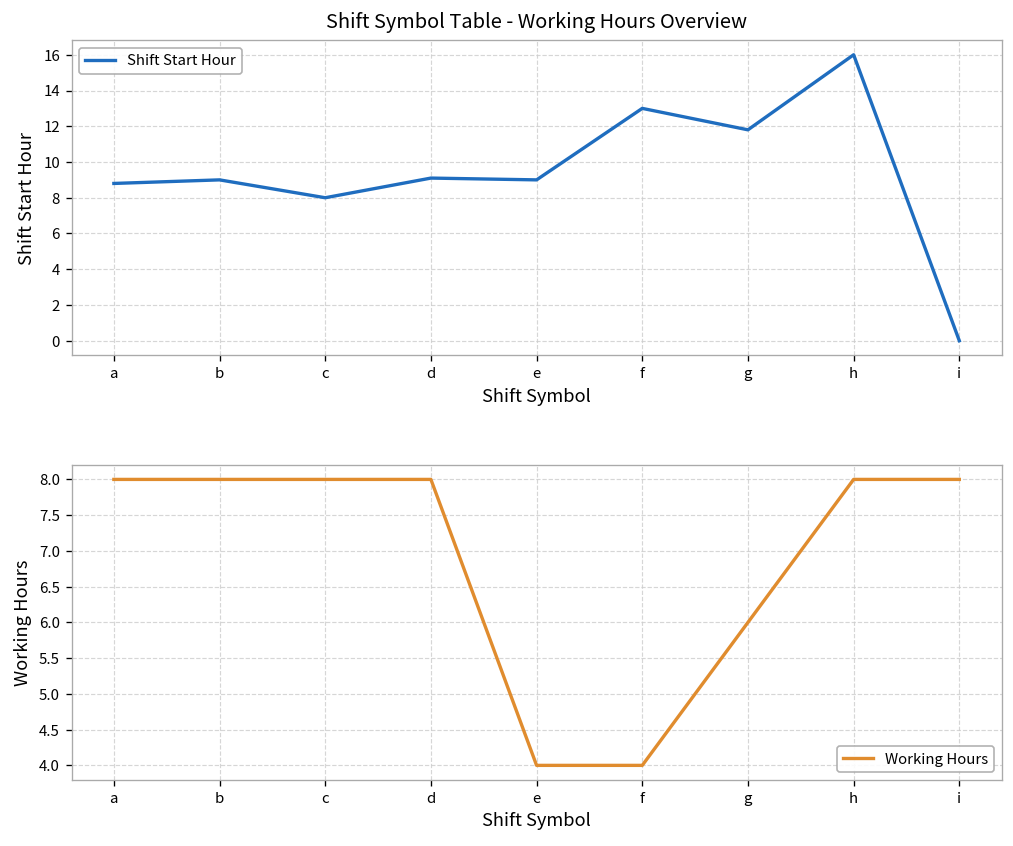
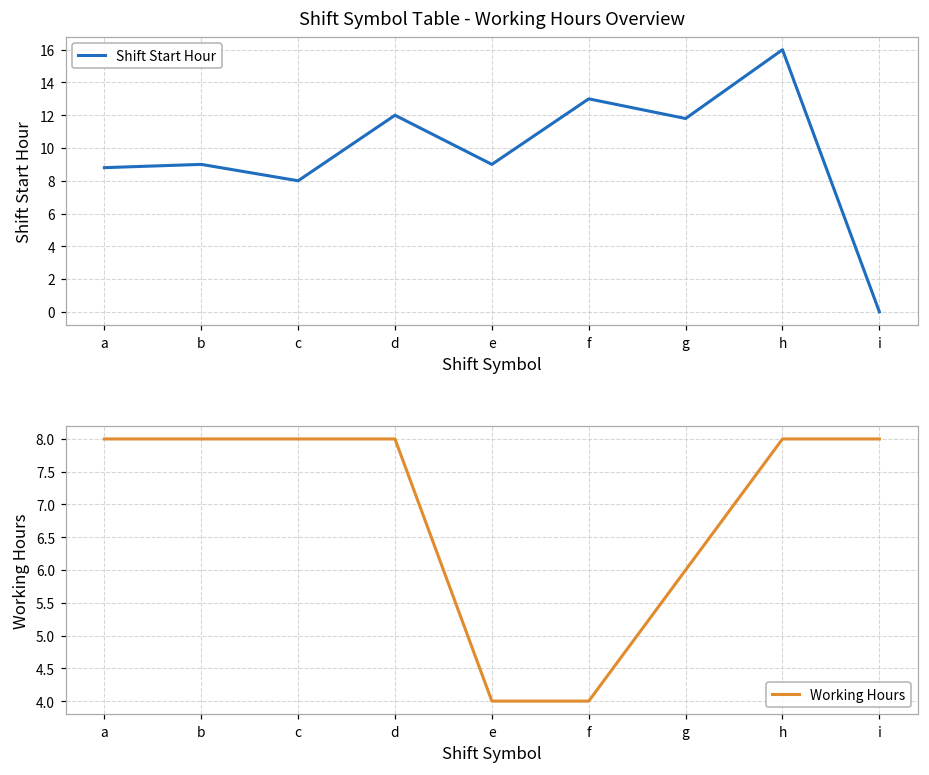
  {
    "Shift Symbol Table - Working Hours Overview": {
      "a": 8.8,
      "b": 9.0,
      "c": 8.0,
-     "d": 9.1,
+     "d": 12.0,
      "e": 9.0,
      "f": 13.0,
      "g": 11.8,
      "h": 16.0,
      "i": 0.0
    }
  }
